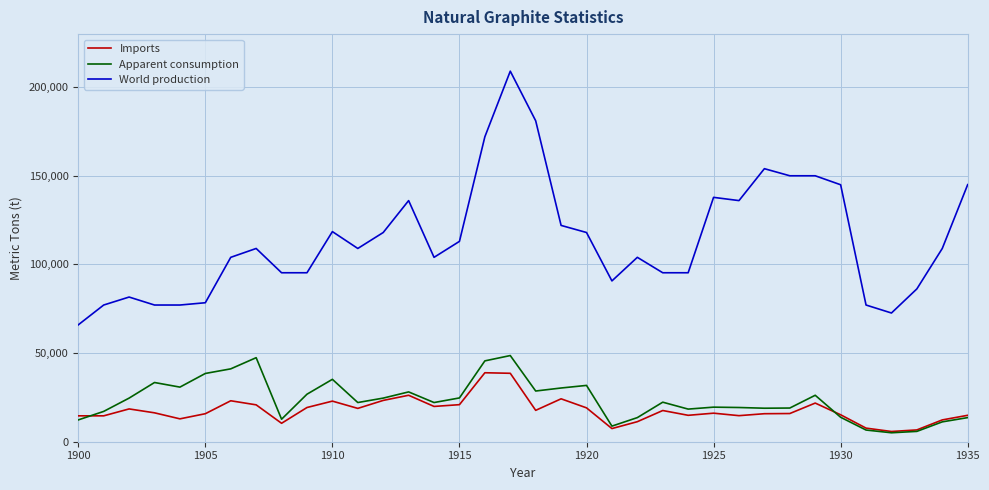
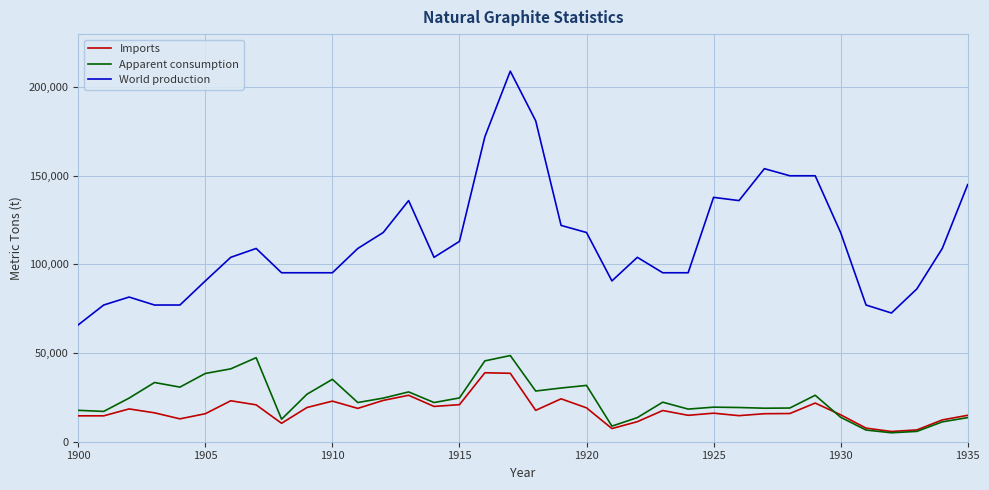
  {
    "Imports": {
      "1900": "15,000",
      "1905": "16,000",
      "1910": "23,000",
      "1915": "21,000",
      "1920": "19,000",
      "1925": "16,000"
    },
    "Apparent consumption": {
-     "1900": "12,000",
+     "1900": "18,000",
      "1905": "39,000",
      "1910": "35,000",
      "1915": "25,000",
      "1920": "32,000",
      "1925": "20,000"
    },
    "World production": {
      "1900": "66,000",
-     "1905": "78,000",
-     "1910": "119,000",
+     "1905": "91,000",
+     "1910": "95,000",
      "1915": "113,000",
      "1920": "118,000",
      "1925": "138,000",
-     "1930": "145,000",
+     "1930": "118,000",
      "1935": "145,000"
    }
  }
